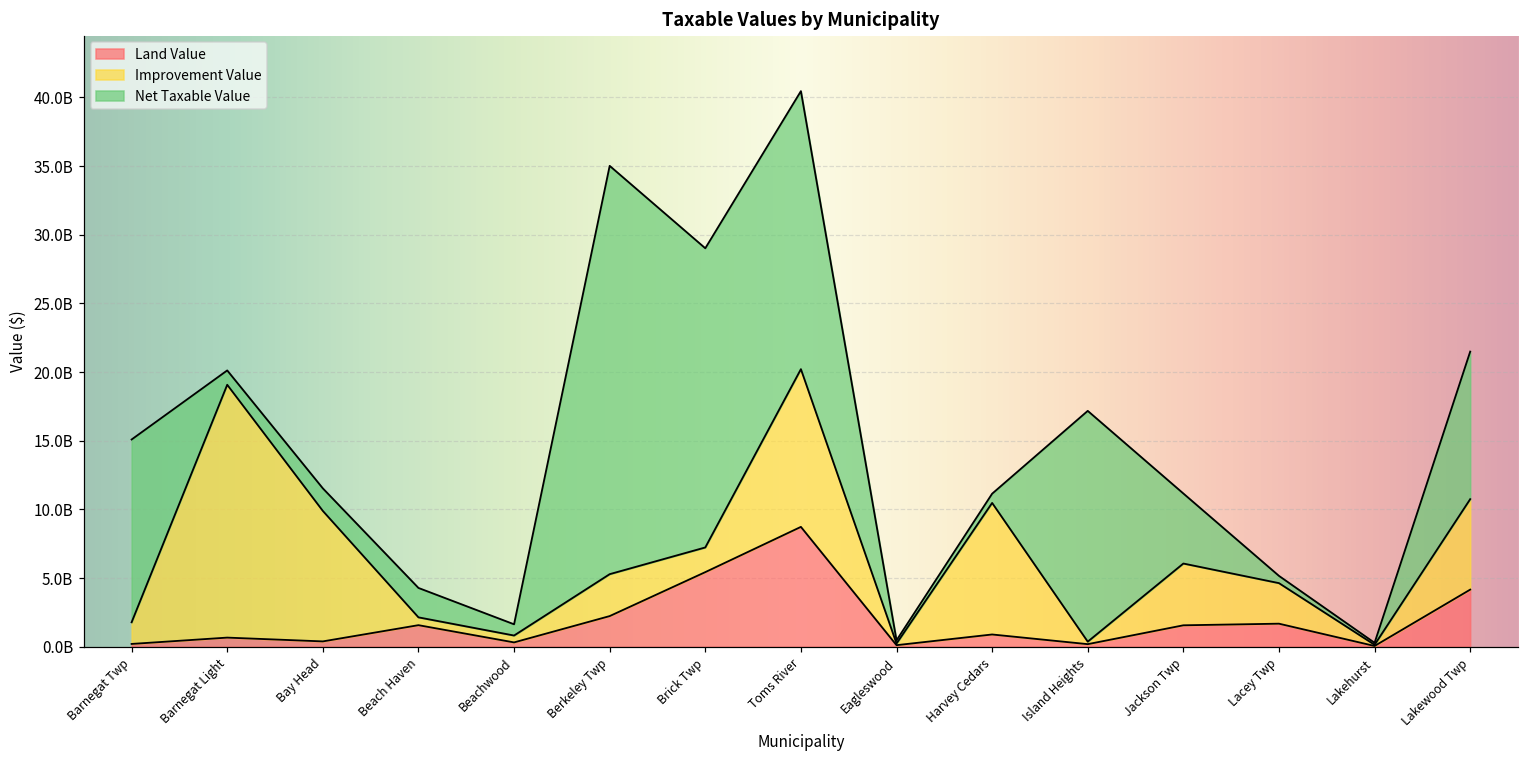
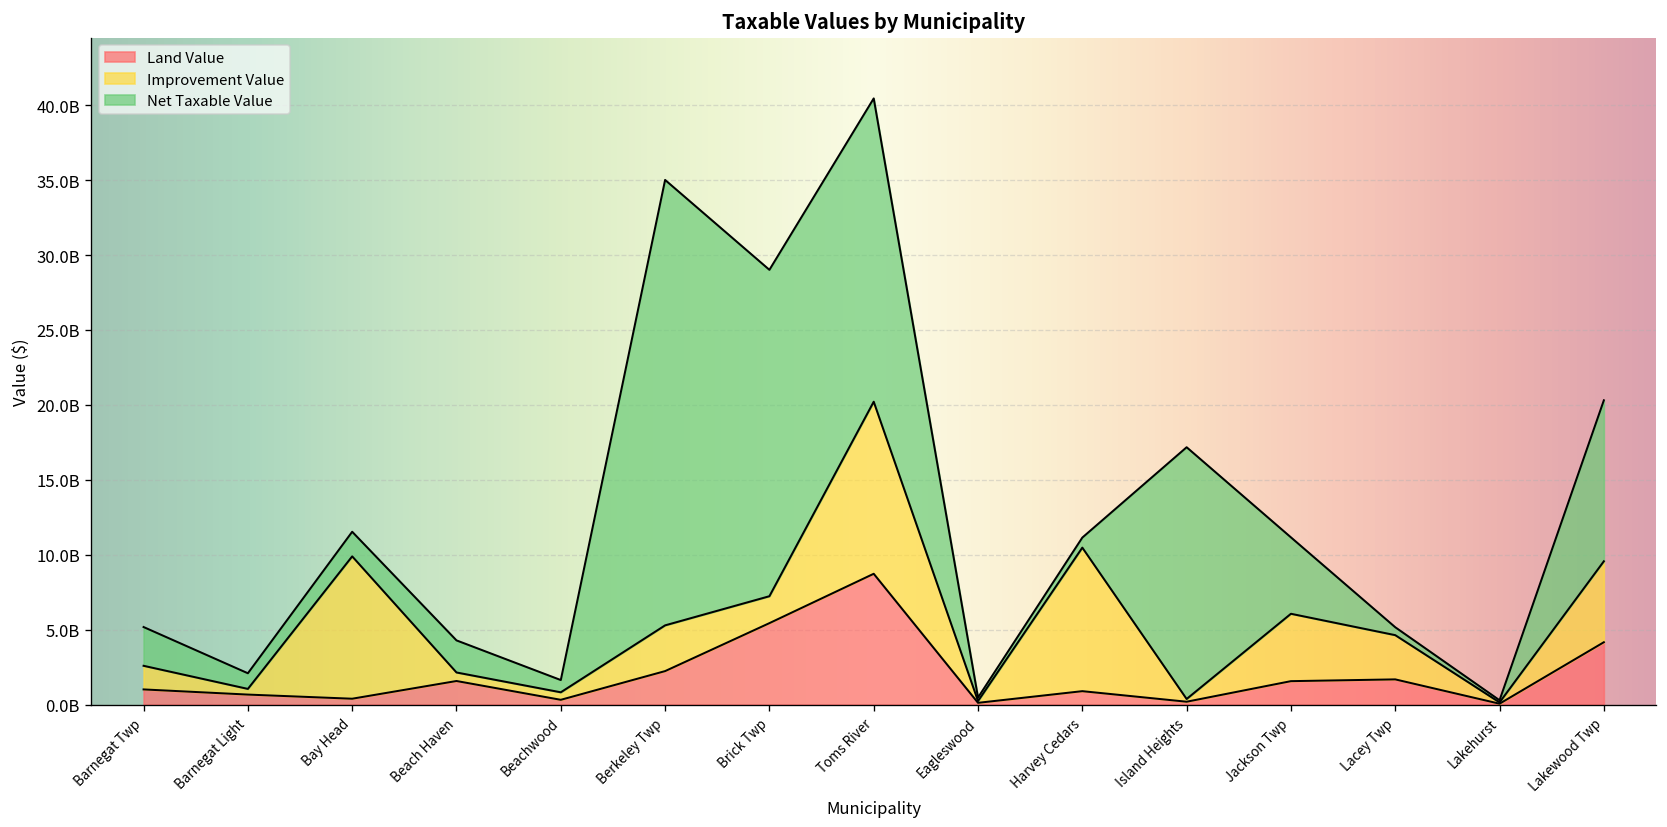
  {
    "Land Value": {
-     "Barnegat Twp": 200000000,
+     "Barnegat Twp": 1000000000,
      "Barnegat Light": 700000000,
      "Bay Head": 400000000,
      "Beach Haven": 1600000000,
      "Beachwood": 300000000,
      "Berkeley Twp": 2200000000,
      "Brick Twp": 5400000000,
      "Toms River": 8700000000,
      "Harvey Cedars": 900000000,
      "Jackson Twp": 1600000000,
      "Lacey Twp": 1700000000,
      "Lakewood Twp": 4200000000
    },
    "Improvement Value": {
      "Barnegat Twp": 1600000000,
-     "Barnegat Light": 18400000000,
+     "Barnegat Light": 400000000,
      "Bay Head": 9500000000,
      "Beach Haven": 600000000,
      "Beachwood": 500000000,
      "Berkeley Twp": 3100000000,
      "Brick Twp": 1800000000,
      "Toms River": 11500000000,
      "Harvey Cedars": 9600000000,
      "Jackson Twp": 4500000000,
      "Lacey Twp": 3000000000,
-     "Lakewood Twp": 6600000000
+     "Lakewood Twp": 5400000000
    },
    "Net Taxable Value": {
-     "Barnegat Twp": 13300000000,
+     "Barnegat Twp": 2600000000,
      "Barnegat Light": 1000000000,
      "Bay Head": 1600000000,
      "Beach Haven": 2100000000,
      "Beachwood": 800000000,
      "Berkeley Twp": 29700000000,
      "Brick Twp": 21800000000,
      "Toms River": 20200000000,
      "Eagleswood": 200000000,
      "Harvey Cedars": 700000000,
      "Island Heights": 16800000000,
      "Jackson Twp": 5100000000,
      "Lacey Twp": 500000000,
      "Lakewood Twp": 10700000000
    }
  }
